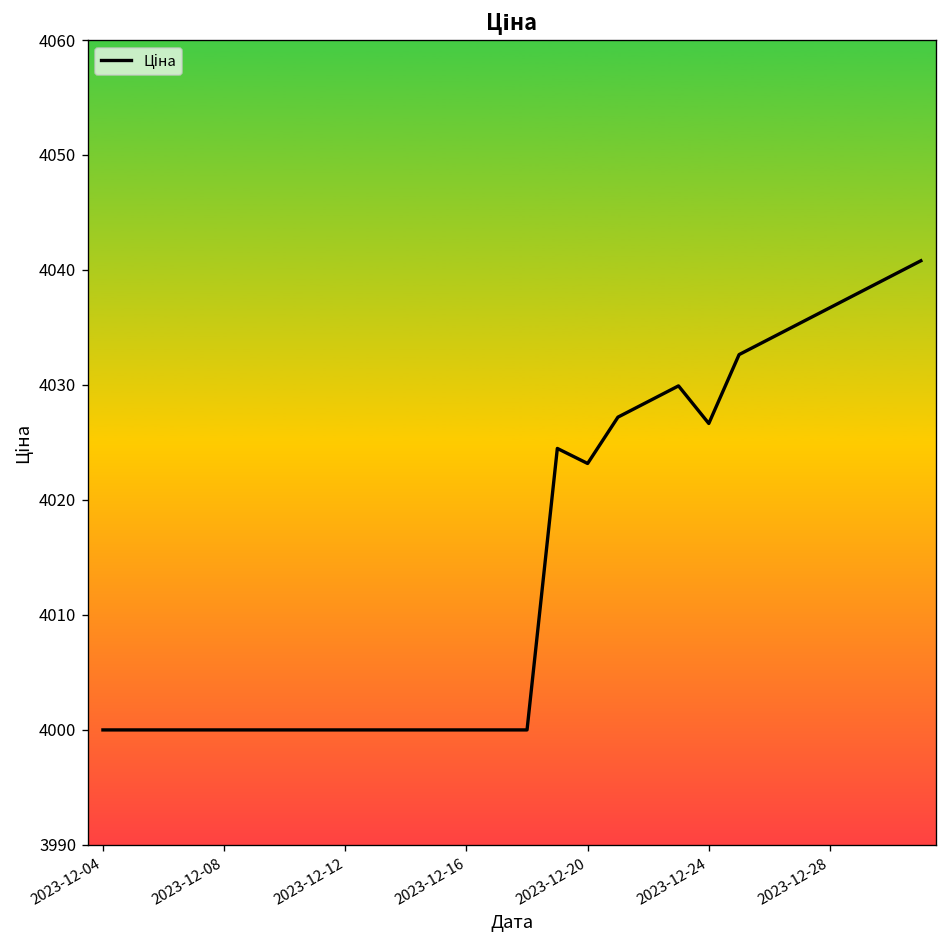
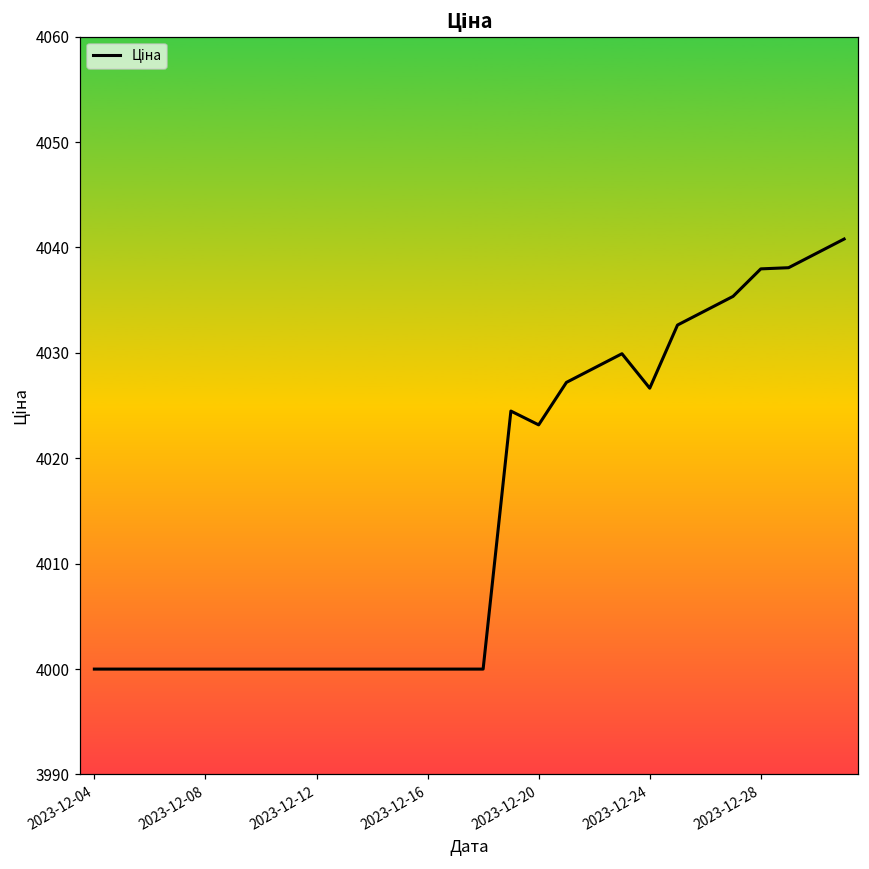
  {
    "2023-12-04": 4000,
    "2023-12-08": 4000,
    "2023-12-12": 4000,
    "2023-12-16": 4000,
    "2023-12-20": 4023,
    "2023-12-24": 4027,
-   "2023-12-28": 4037
+   "2023-12-28": 4038
  }
